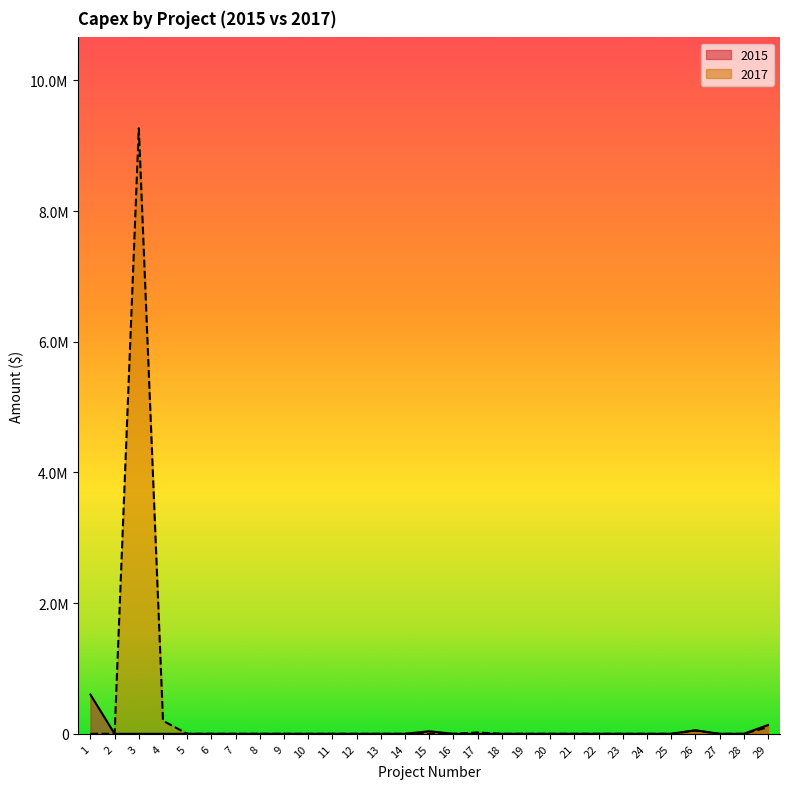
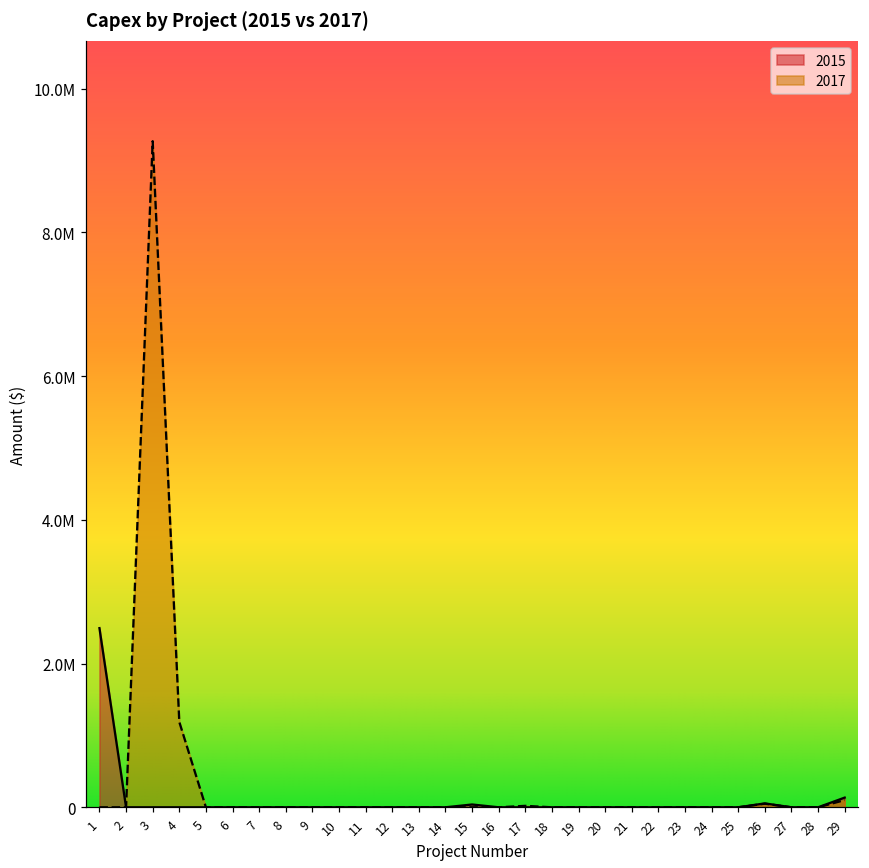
  {
    "2015": {
-     "1": 600000,
+     "1": 2500000,
      "3": 0,
      "4": 0
    },
    "2017": {
      "1": 0,
      "3": 9300000,
-     "4": 200000
+     "4": 1200000
    }
  }
